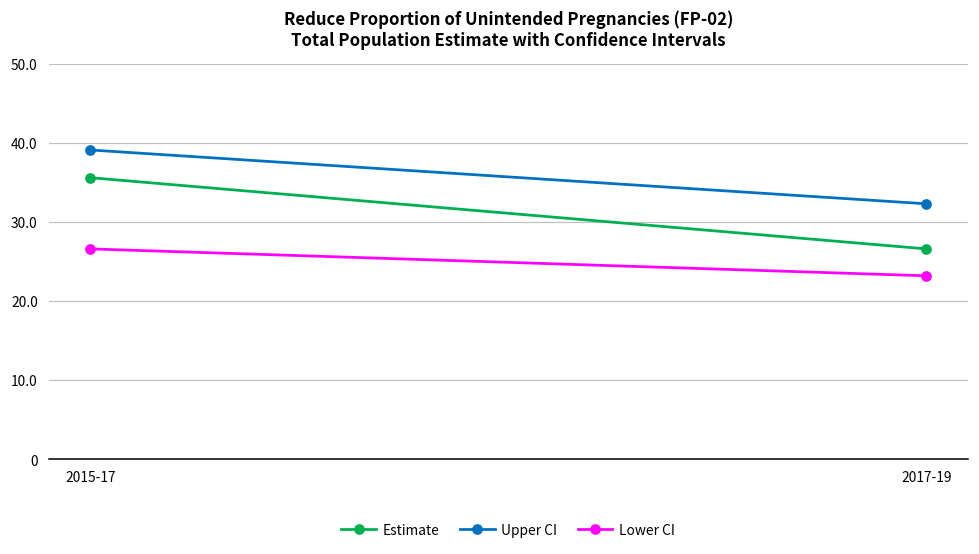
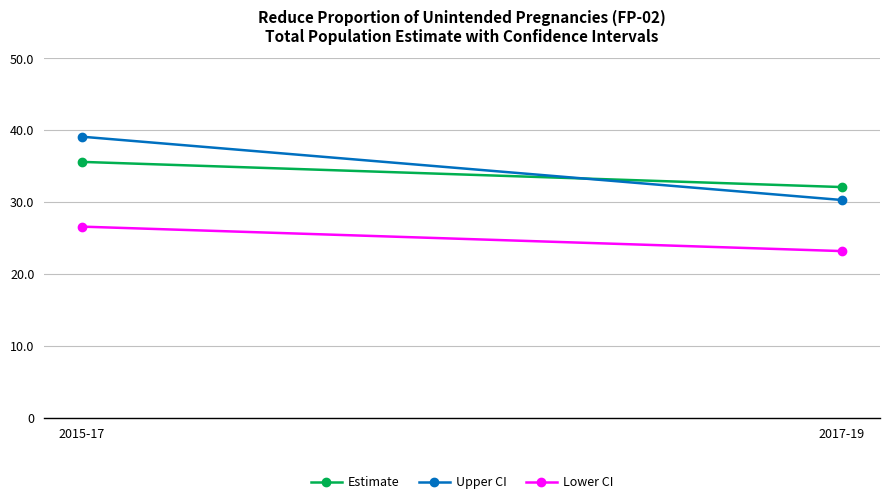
  {
    "Estimate": {
      "2015-17": 36,
-     "2017-19": 27
+     "2017-19": 32
    },
    "Upper CI": {
      "2015-17": 39,
-     "2017-19": 32
+     "2017-19": 30
    },
    "Lower CI": {
      "2015-17": 27,
      "2017-19": 23
    }
  }
